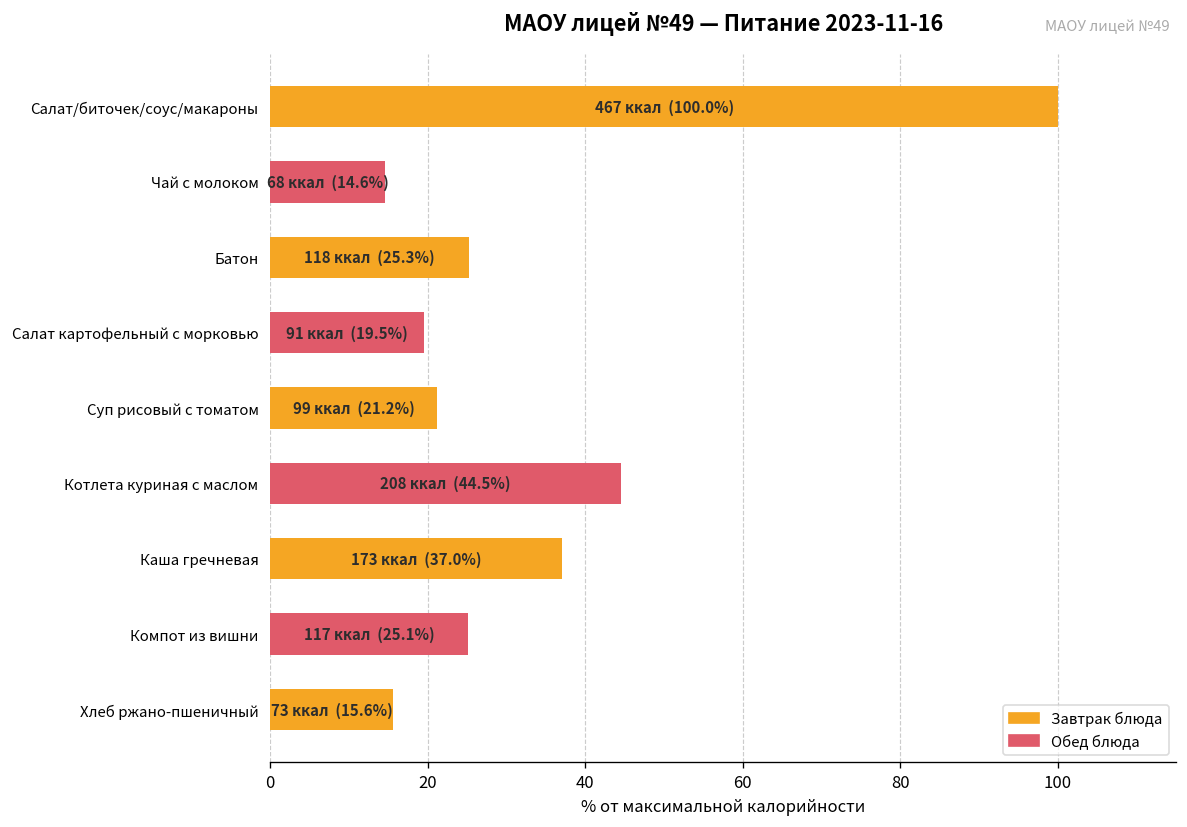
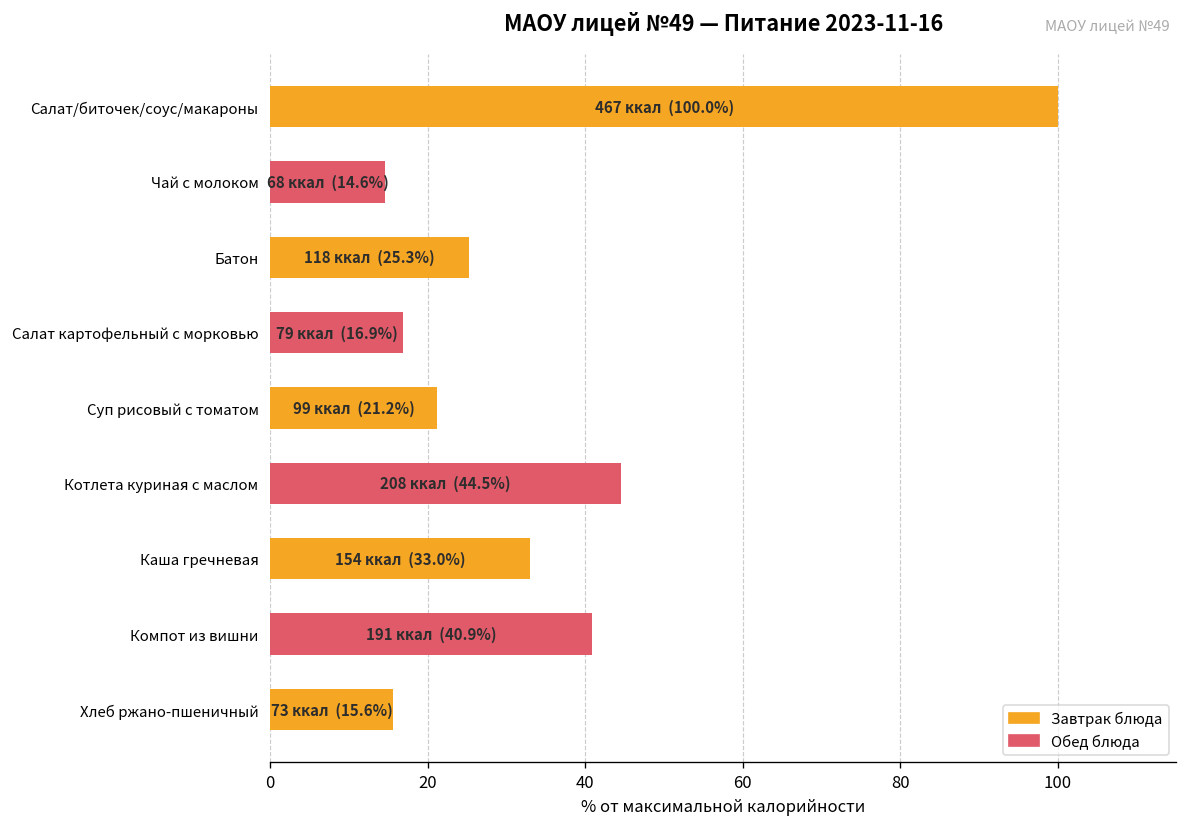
  {
    "Салат/биточек/соус/макароны": "(100.0%)",
    "Чай с молоком": "(14.6%)",
    "Батон": "(25.3%)",
-   "Салат картофельный с морковью": "91 ккал (19.5%)",
+   "Салат картофельный с морковью": "79 ккал (16.9%)",
    "Суп рисовый с томатом": "(21.2%)",
    "Котлета куриная с маслом": "(44.5%)",
-   "Каша гречневая": "173 ккал (37.0%)",
-   "Компот из вишни": "117 ккал (25.1%)",
+   "Каша гречневая": "154 ккал (33.0%)",
+   "Компот из вишни": "191 ккал (40.9%)",
    "Хлеб ржано-пшеничный": "(15.6%)"
  }
